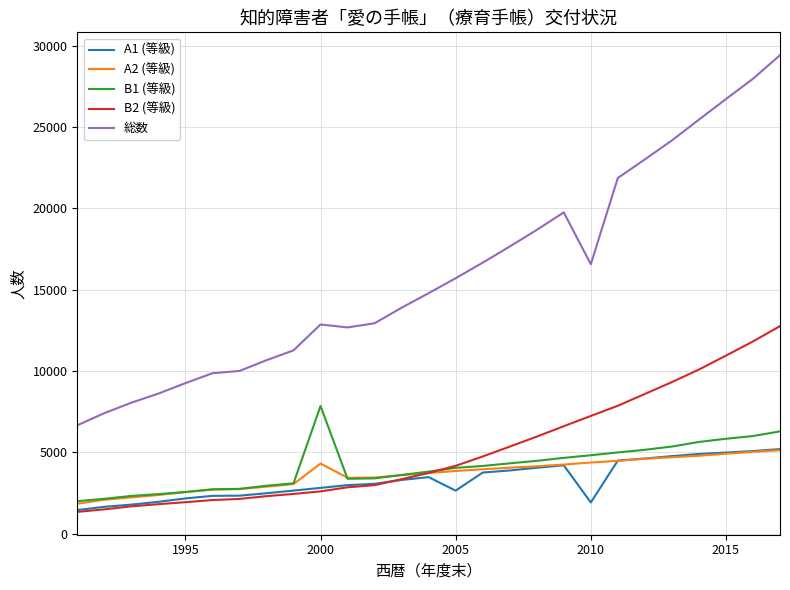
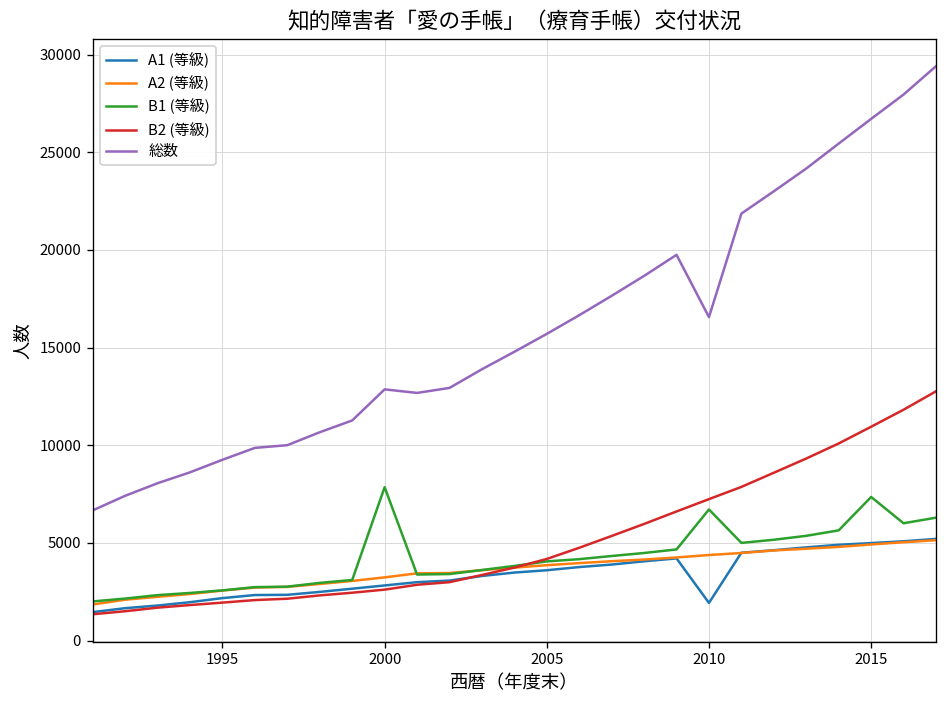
  {
    "A1 (等級)": {
      "1995": 2200,
      "2000": 2800,
-     "2005": 2700,
+     "2005": 3600,
      "2010": 1900
    },
    "A2 (等級)": {
-     "2000": 4300,
+     "2000": 3200,
      "2005": 3900,
      "2010": 4400
    },
    "B1 (等級)": {
      "2000": 7900,
-     "2010": 4800,
-     "2015": 5800
+     "2010": 6700,
+     "2015": 7400
    },
    "B2 (等級)": {
      "1995": 1900,
      "2000": 2600,
      "2010": 7200,
      "2015": 11000
    },
    "総数": {
      "1995": 9300,
      "2000": 12900,
      "2005": 15700,
      "2010": 16600,
      "2015": 26700
    }
  }
